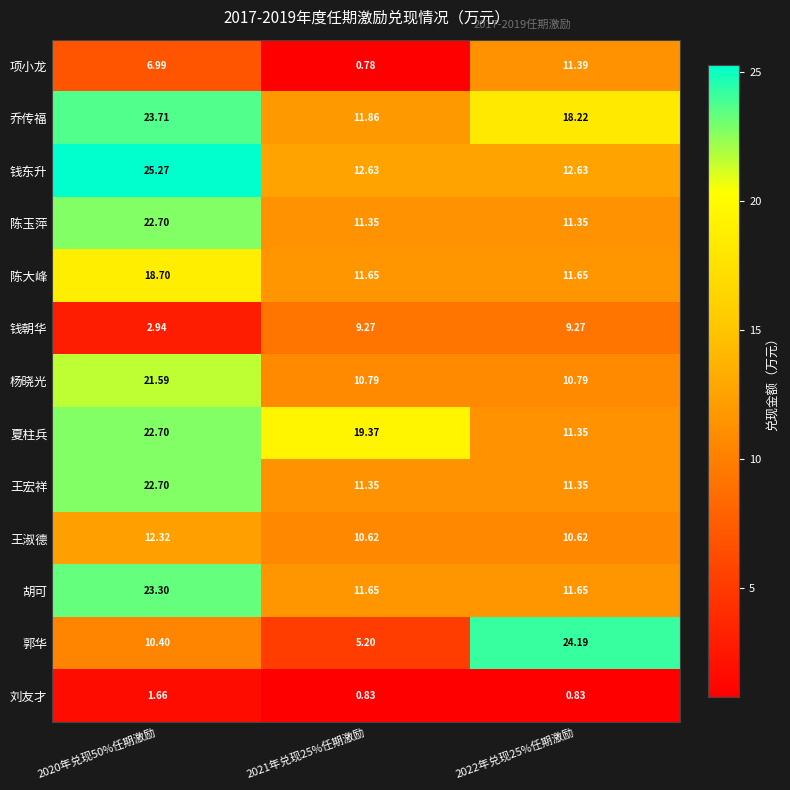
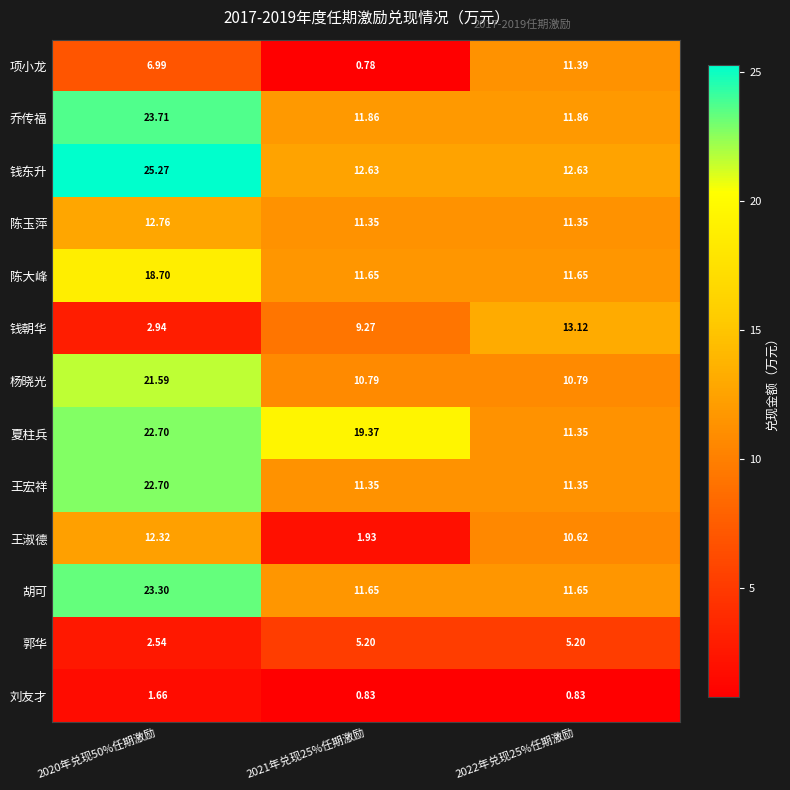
  {
    "项小龙": {
      "2020年兑现50%任期激励": 6.99,
      "2021年兑现25%任期激励": 0.78,
      "2022年兑现25%任期激励": 11.39
    },
    "乔传福": {
      "2020年兑现50%任期激励": 23.71,
      "2021年兑现25%任期激励": 11.86,
-     "2022年兑现25%任期激励": 18.22
+     "2022年兑现25%任期激励": 11.86
    },
    "钱东升": {
      "2020年兑现50%任期激励": 25.27,
      "2021年兑现25%任期激励": 12.63,
      "2022年兑现25%任期激励": 12.63
    },
    "陈玉萍": {
-     "2020年兑现50%任期激励": 22.70,
+     "2020年兑现50%任期激励": 12.76,
      "2021年兑现25%任期激励": 11.35,
      "2022年兑现25%任期激励": 11.35
    },
    "陈大峰": {
      "2020年兑现50%任期激励": 18.70,
      "2021年兑现25%任期激励": 11.65,
      "2022年兑现25%任期激励": 11.65
    },
    "钱朝华": {
      "2020年兑现50%任期激励": 2.94,
      "2021年兑现25%任期激励": 9.27,
-     "2022年兑现25%任期激励": 9.27
+     "2022年兑现25%任期激励": 13.12
    },
    "杨晓光": {
      "2020年兑现50%任期激励": 21.59,
      "2021年兑现25%任期激励": 10.79,
      "2022年兑现25%任期激励": 10.79
    },
    "夏柱兵": {
      "2020年兑现50%任期激励": 22.70,
      "2021年兑现25%任期激励": 19.37,
      "2022年兑现25%任期激励": 11.35
    },
    "王宏祥": {
      "2020年兑现50%任期激励": 22.70,
      "2021年兑现25%任期激励": 11.35,
      "2022年兑现25%任期激励": 11.35
    },
    "王淑德": {
      "2020年兑现50%任期激励": 12.32,
-     "2021年兑现25%任期激励": 10.62,
+     "2021年兑现25%任期激励": 1.93,
      "2022年兑现25%任期激励": 10.62
    },
    "胡可": {
      "2020年兑现50%任期激励": 23.30,
      "2021年兑现25%任期激励": 11.65,
      "2022年兑现25%任期激励": 11.65
    },
    "郭华": {
-     "2020年兑现50%任期激励": 10.40,
+     "2020年兑现50%任期激励": 2.54,
      "2021年兑现25%任期激励": 5.20,
-     "2022年兑现25%任期激励": 24.19
+     "2022年兑现25%任期激励": 5.20
    },
    "刘友才": {
      "2020年兑现50%任期激励": 1.66,
      "2021年兑现25%任期激励": 0.83,
      "2022年兑现25%任期激励": 0.83
    }
  }
